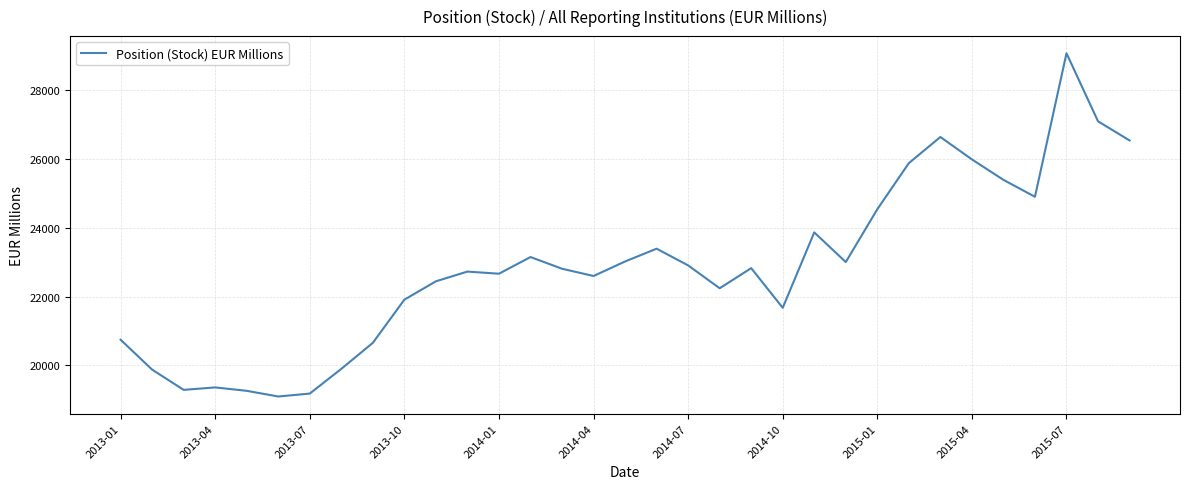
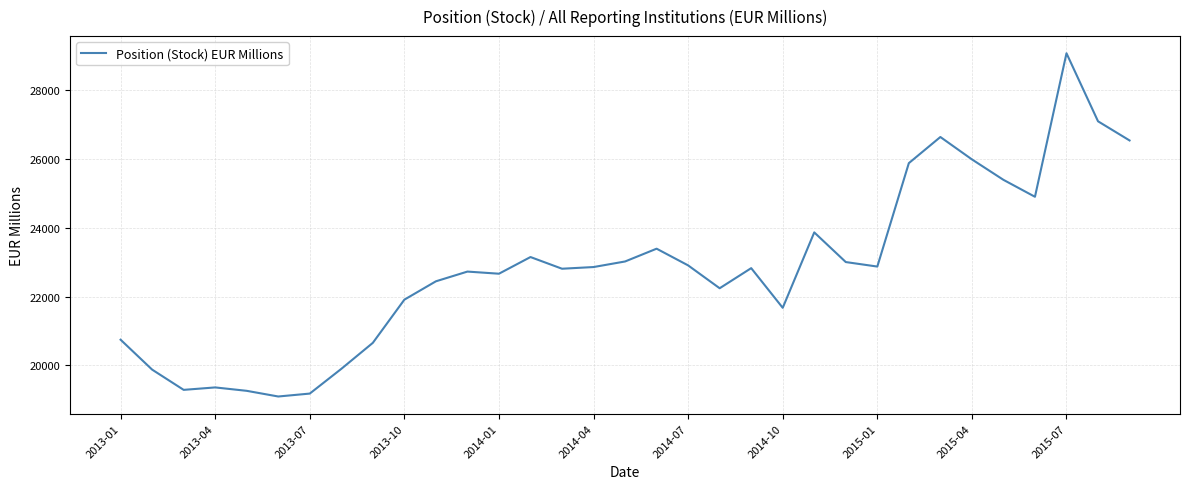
  {
    "2013-01": 20700,
    "2013-04": 19400,
    "2013-07": 19200,
    "2013-10": 21900,
    "2014-01": 22700,
-   "2014-04": 22600,
+   "2014-04": 22900,
    "2014-07": 22900,
    "2014-10": 21700,
-   "2015-01": 24500,
+   "2015-01": 22900,
    "2015-04": 26000,
    "2015-07": 29100
  }
